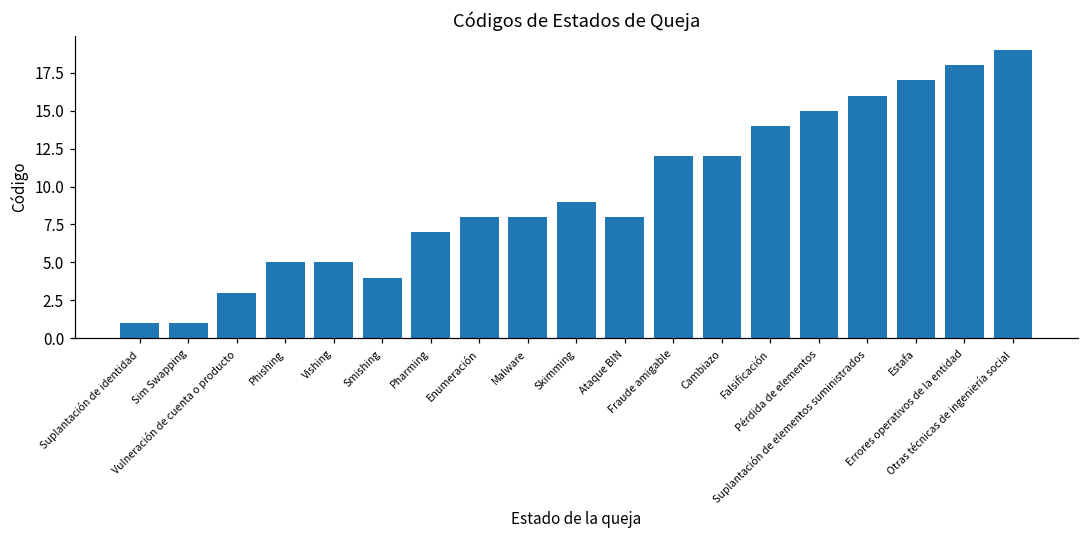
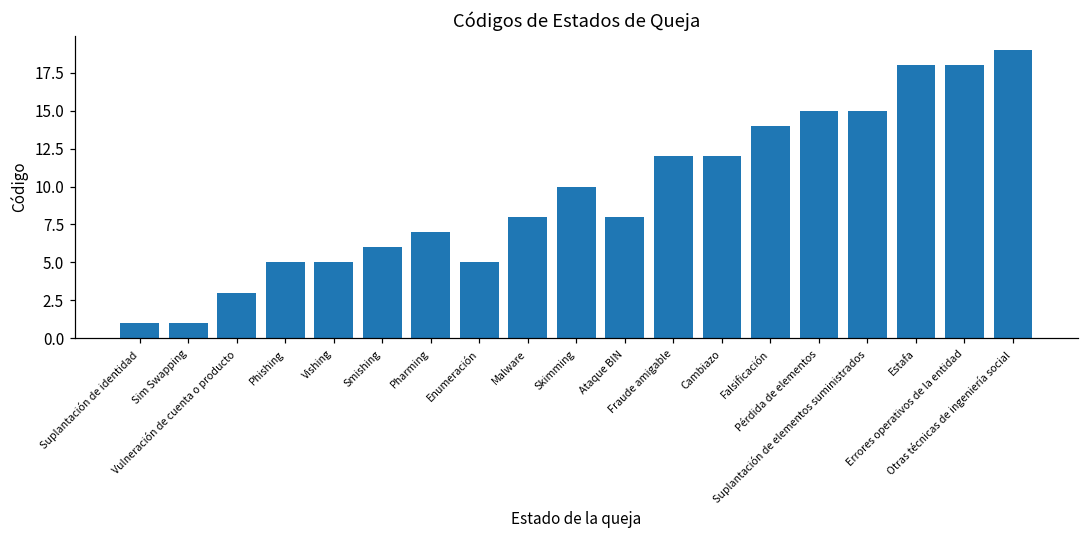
  {
    "Suplantación de identidad": 1,
    "Sim Swapping": 1,
    "Vulneración de cuenta o producto": 3,
    "Phishing": 5,
    "Vishing": 5,
-   "Smishing": 4,
+   "Smishing": 6,
    "Pharming": 7,
-   "Enumeración": 8,
+   "Enumeración": 5,
    "Malware": 8,
-   "Skimming": 9,
+   "Skimming": 10,
    "Ataque BIN": 8,
    "Fraude amigable": 12,
    "Cambiazo": 12,
    "Falsificación": 14,
    "Pérdida de elementos": 15,
-   "Suplantación de elementos suministrados": 16,
-   "Estafa": 17,
+   "Suplantación de elementos suministrados": 15,
+   "Estafa": 18,
    "Errores operativos de la entidad": 18,
    "Otras técnicas de ingeniería social": 19
  }
